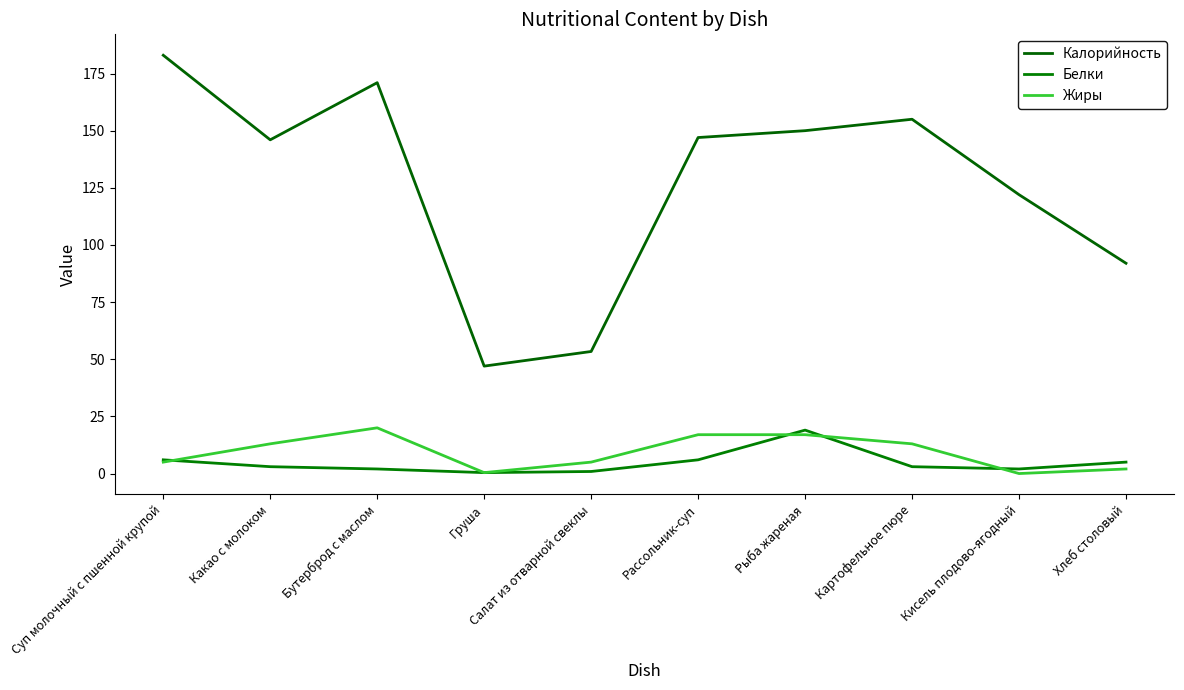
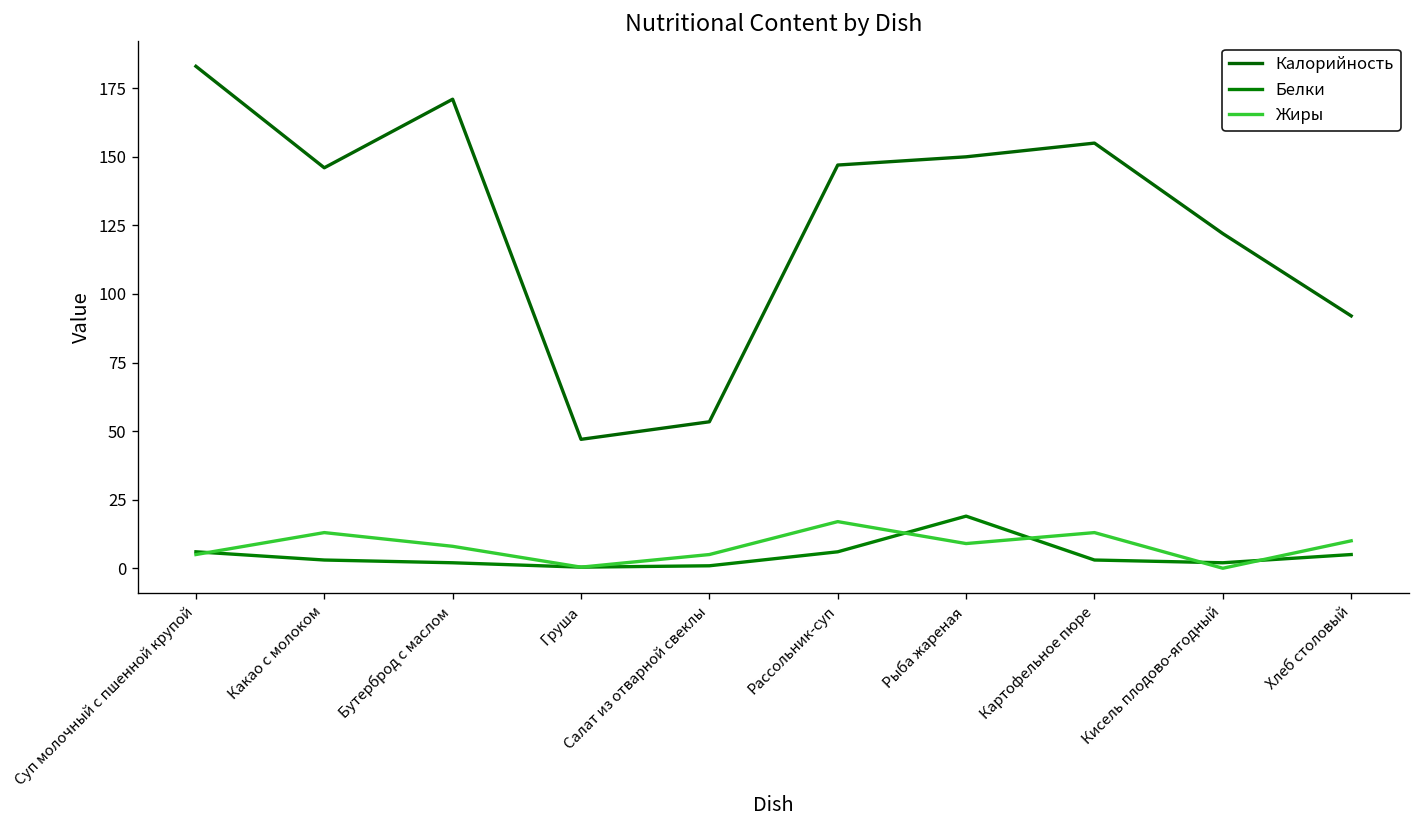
  {
    "Жиры": {
      "Какао с молоком": 13,
-     "Бутерброд с маслом": 20,
+     "Бутерброд с маслом": 8,
      "Салат из отварной свеклы": 5,
      "Рассольник-суп": 17,
-     "Рыба жареная": 17,
+     "Рыба жареная": 9,
      "Картофельное пюре": 13,
      "Кисель плодово-ягодный": 0,
-     "Хлеб столовый": 2
+     "Хлеб столовый": 10
    }
  }
